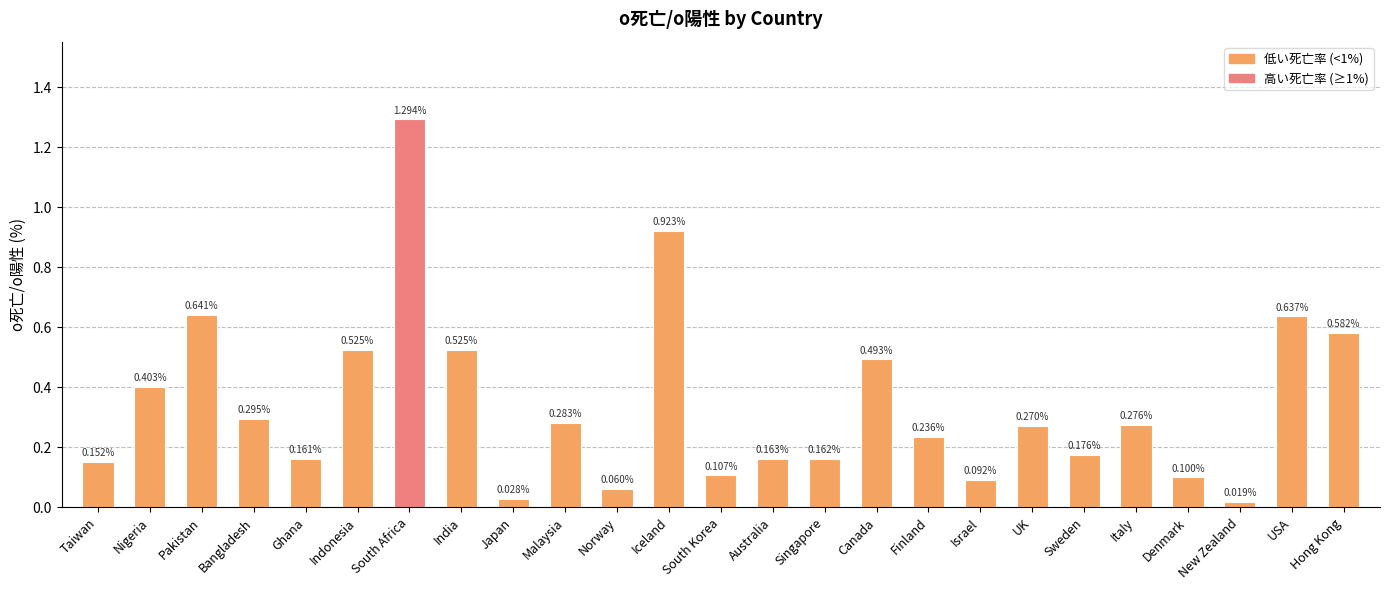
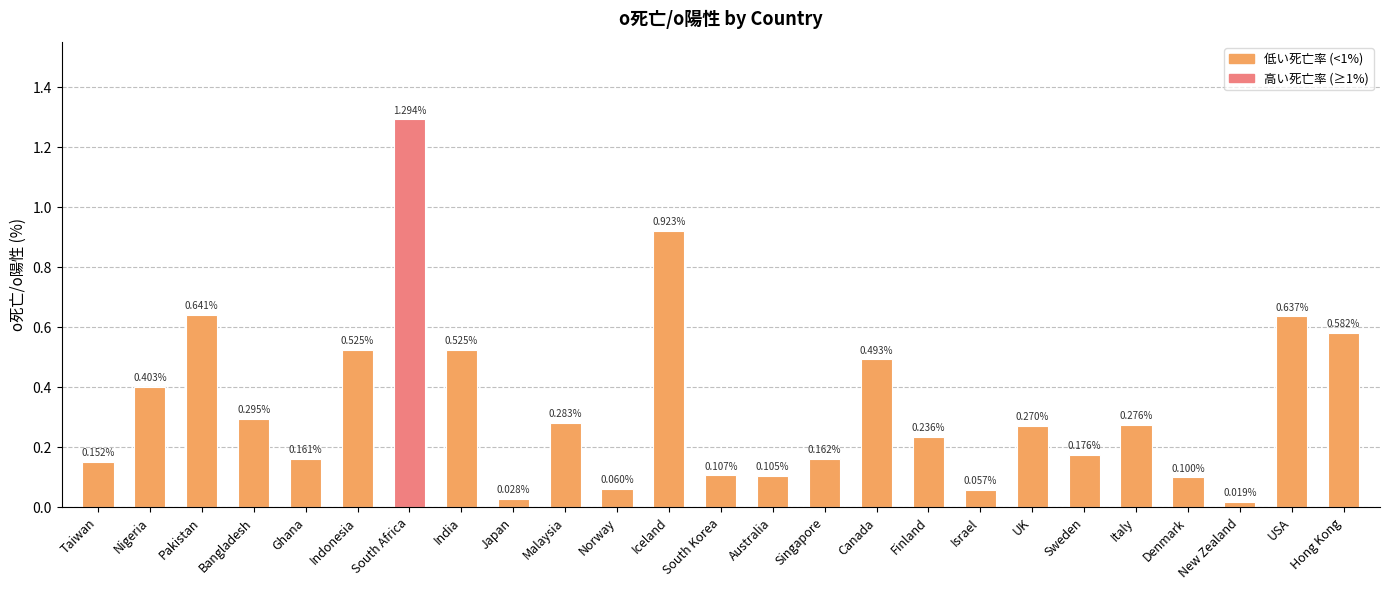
  {
    "Taiwan": "0.152%",
    "Nigeria": "0.403%",
    "Pakistan": "0.641%",
    "Bangladesh": "0.295%",
    "Ghana": "0.161%",
    "Indonesia": "0.525%",
    "South Africa": "1.294%",
    "India": "0.525%",
    "Japan": "0.028%",
    "Malaysia": "0.283%",
    "Norway": "0.060%",
    "Iceland": "0.923%",
    "South Korea": "0.107%",
-   "Australia": "0.163%",
+   "Australia": "0.105%",
    "Singapore": "0.162%",
    "Canada": "0.493%",
    "Finland": "0.236%",
-   "Israel": "0.092%",
+   "Israel": "0.057%",
    "UK": "0.270%",
    "Sweden": "0.176%",
    "Italy": "0.276%",
    "Denmark": "0.100%",
    "New Zealand": "0.019%",
    "USA": "0.637%",
    "Hong Kong": "0.582%"
  }
